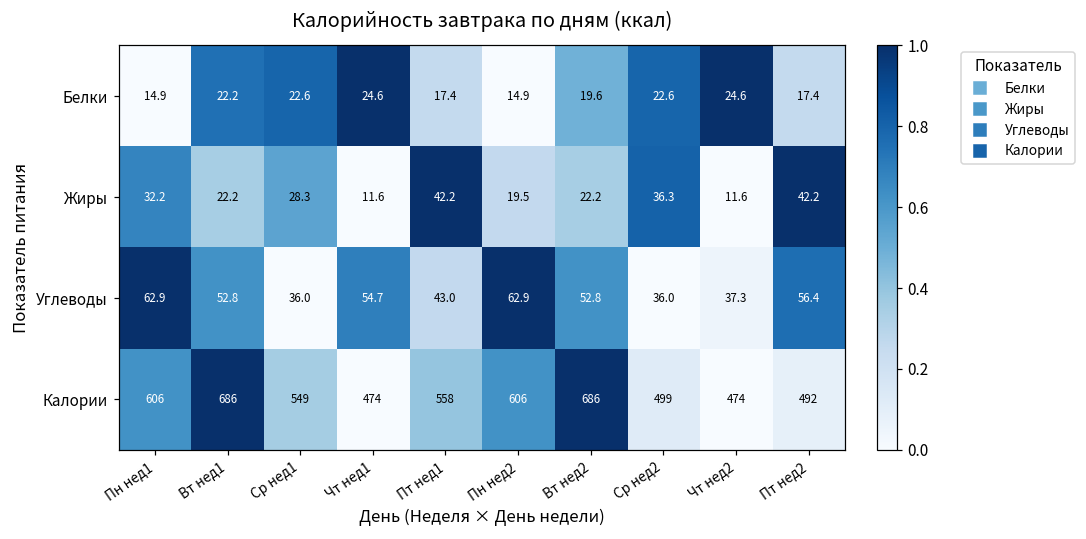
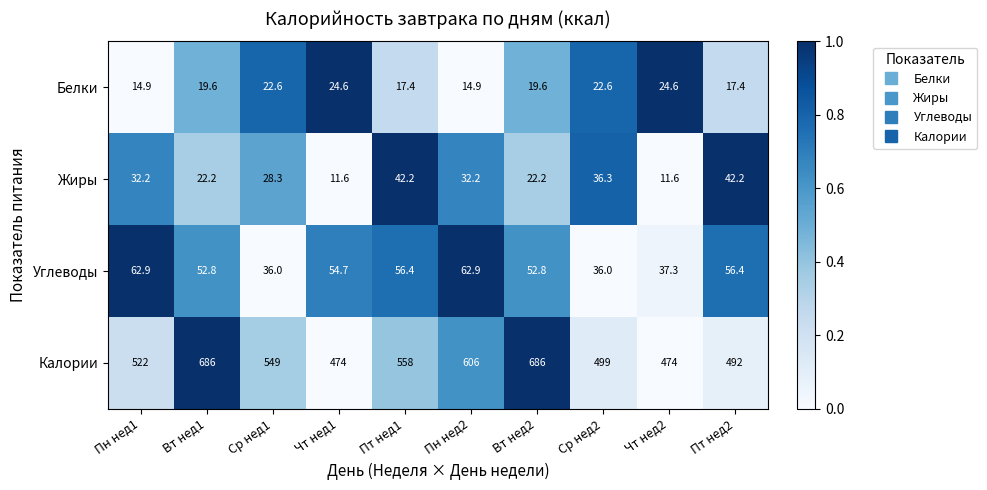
  {
    "Белки": {
      "Пн нед1": 14.9,
-     "Вт нед1": 22.2,
+     "Вт нед1": 19.6,
      "Ср нед1": 22.6,
      "Чт нед1": 24.6,
      "Пт нед1": 17.4,
      "Пн нед2": 14.9,
      "Вт нед2": 19.6,
      "Ср нед2": 22.6,
      "Чт нед2": 24.6,
      "Пт нед2": 17.4
    },
    "Жиры": {
      "Пн нед1": 32.2,
      "Вт нед1": 22.2,
      "Ср нед1": 28.3,
      "Чт нед1": 11.6,
      "Пт нед1": 42.2,
-     "Пн нед2": 19.5,
+     "Пн нед2": 32.2,
      "Вт нед2": 22.2,
      "Ср нед2": 36.3,
      "Чт нед2": 11.6,
      "Пт нед2": 42.2
    },
    "Углеводы": {
      "Пн нед1": 62.9,
      "Вт нед1": 52.8,
      "Ср нед1": 36.0,
      "Чт нед1": 54.7,
-     "Пт нед1": 43.0,
+     "Пт нед1": 56.4,
      "Пн нед2": 62.9,
      "Вт нед2": 52.8,
      "Ср нед2": 36.0,
      "Чт нед2": 37.3,
      "Пт нед2": 56.4
    },
    "Калории": {
-     "Пн нед1": 606,
+     "Пн нед1": 522,
      "Вт нед1": 686,
      "Ср нед1": 549,
      "Чт нед1": 474,
      "Пт нед1": 558,
      "Пн нед2": 606,
      "Вт нед2": 686,
      "Ср нед2": 499,
      "Чт нед2": 474,
      "Пт нед2": 492
    }
  }
